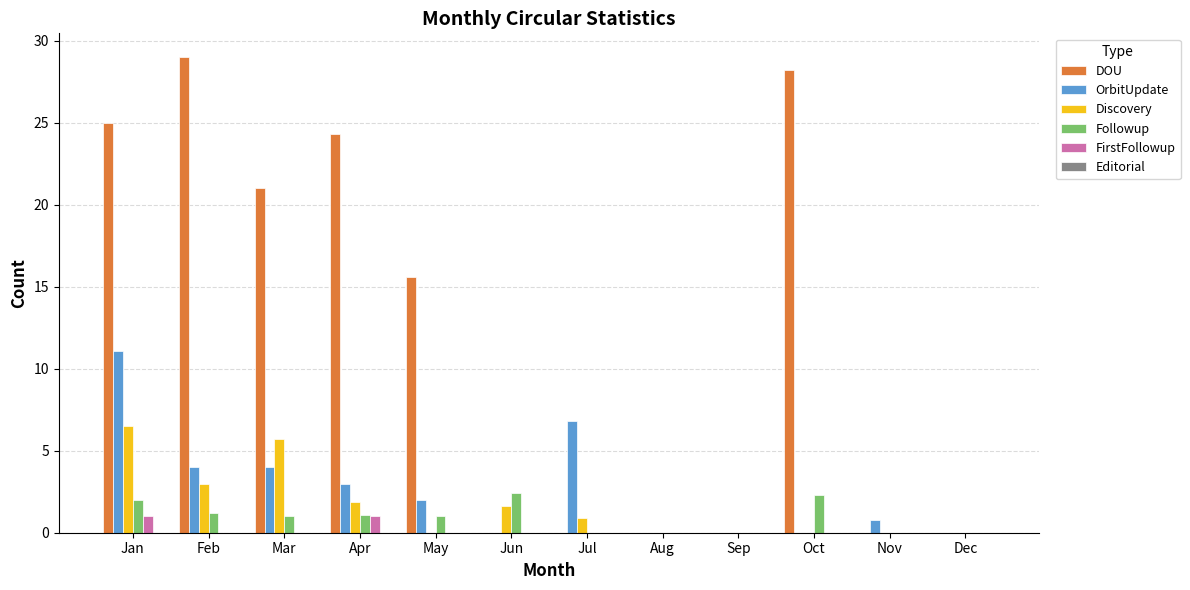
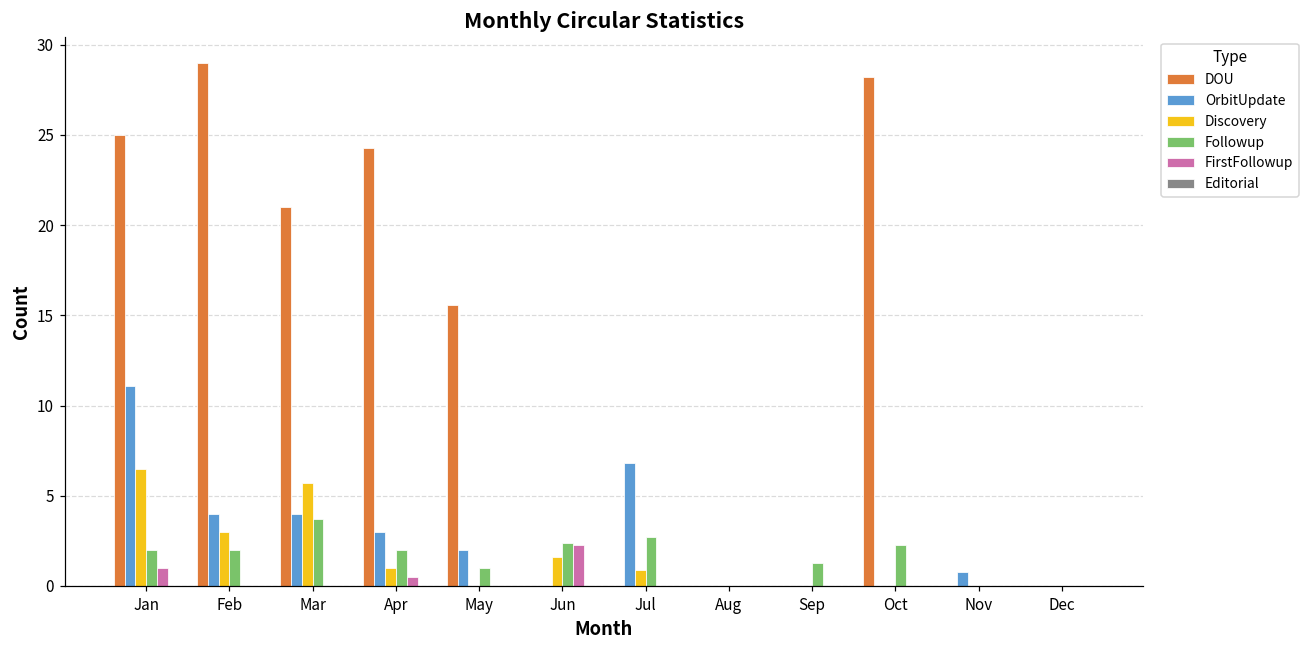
  {
    "DOU": {
      "Jan": 25.0,
      "Feb": 29.0,
      "Mar": 21.0,
      "Apr": 24.3,
      "May": 15.6,
      "Jun": 0.0,
      "Jul": 0.0,
      "Aug": 0.0,
      "Sep": 0.0,
      "Oct": 28.2,
      "Nov": 0.0,
      "Dec": 0.0
    },
    "OrbitUpdate": {
      "Jan": 11.1,
      "Feb": 4.0,
      "Mar": 4.0,
      "Apr": 3.0,
      "May": 2.0,
      "Jun": 0.0,
      "Jul": 6.8,
      "Aug": 0.0,
      "Sep": 0.0,
      "Oct": 0.0,
      "Nov": 0.8,
      "Dec": 0.0
    },
    "Discovery": {
      "Jan": 6.5,
      "Feb": 3.0,
      "Mar": 5.7,
-     "Apr": 1.9,
+     "Apr": 1.0,
      "May": 0.0,
      "Jun": 1.6,
      "Jul": 0.9,
      "Aug": 0.0,
      "Sep": 0.0,
      "Oct": 0.0,
      "Nov": 0.0,
      "Dec": 0.0
    },
    "Followup": {
      "Jan": 2.0,
-     "Feb": 1.2,
-     "Mar": 1.0,
-     "Apr": 1.1,
+     "Feb": 2.0,
+     "Mar": 3.7,
+     "Apr": 2.0,
      "May": 1.0,
      "Jun": 2.4,
-     "Jul": 0.0,
+     "Jul": 2.7,
      "Aug": 0.0,
-     "Sep": 0.0,
+     "Sep": 1.3,
      "Oct": 2.3,
      "Nov": 0.0,
      "Dec": 0.0
    },
    "FirstFollowup": {
      "Jan": 1.0,
      "Feb": 0.0,
      "Mar": 0.0,
-     "Apr": 1.0,
+     "Apr": 0.5,
      "May": 0.0,
-     "Jun": 0.0,
+     "Jun": 2.3,
      "Jul": 0.0,
      "Aug": 0.0,
      "Sep": 0.0,
      "Oct": 0.0,
      "Nov": 0.0,
      "Dec": 0.0
    },
    "Editorial": {
      "Jan": 0.0,
      "Feb": 0.0,
      "Mar": 0.0,
      "Apr": 0.0,
      "May": 0.0,
      "Jun": 0.0,
      "Jul": 0.0,
      "Aug": 0.0,
      "Sep": 0.0,
      "Oct": 0.0,
      "Nov": 0.0,
      "Dec": 0.0
    }
  }
